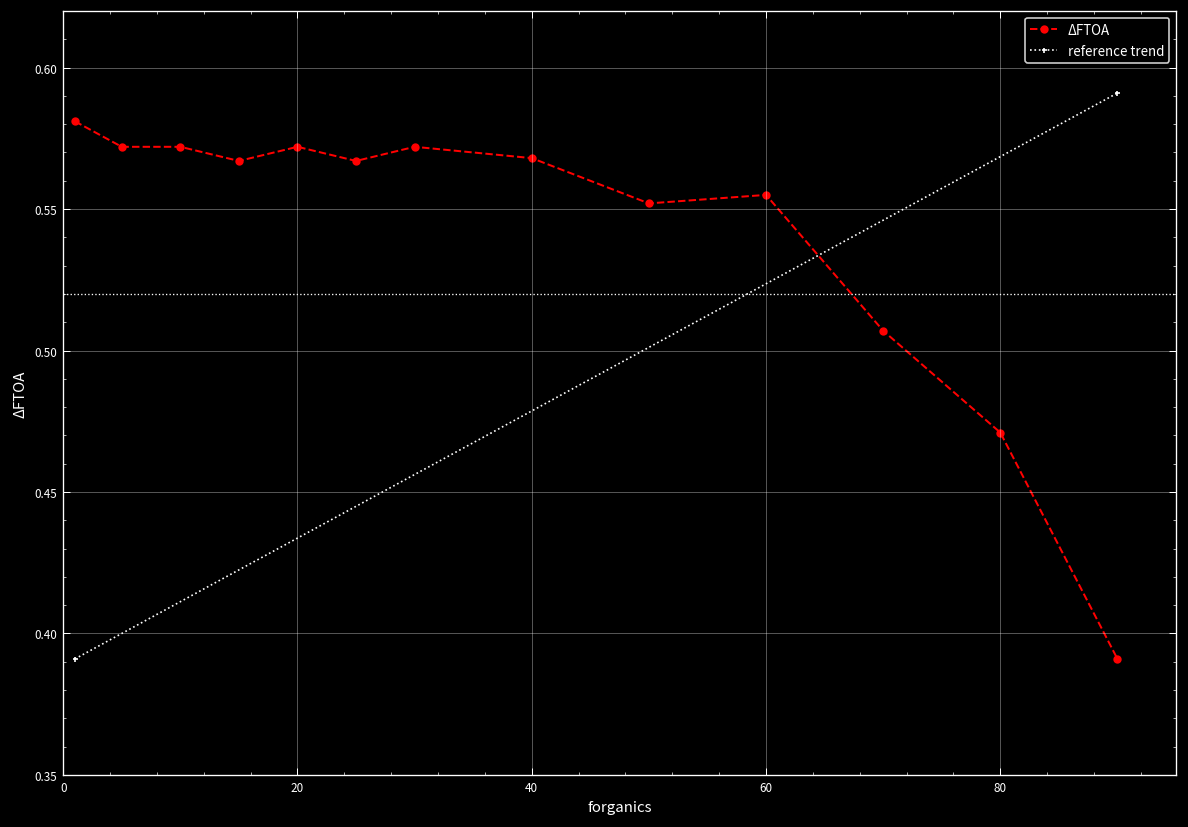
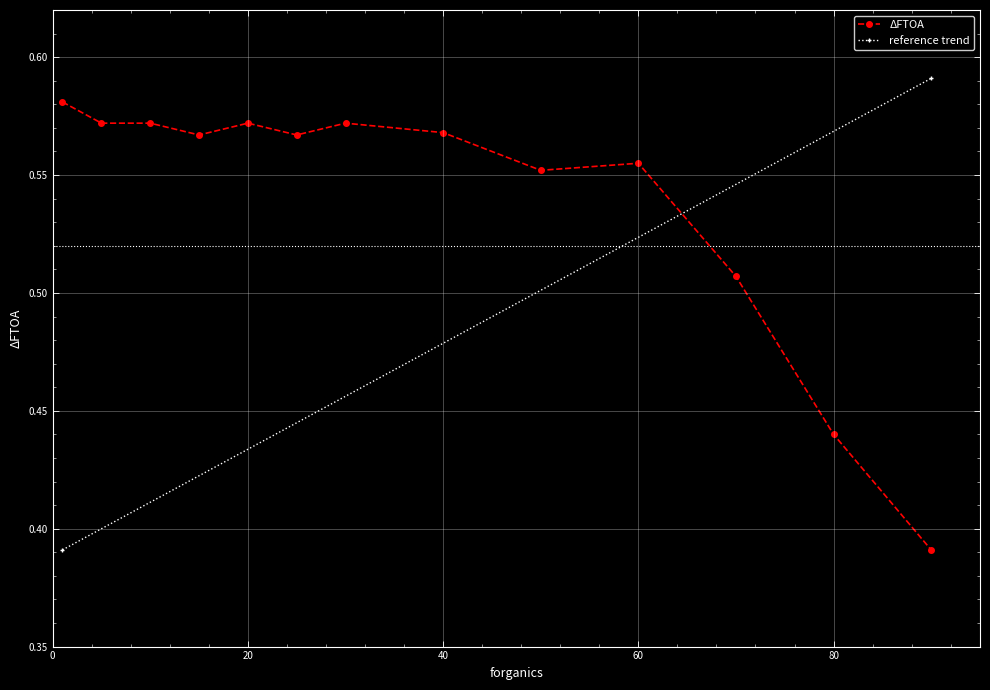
  {
    "ΔFTOA": {
      "20": 0.572,
      "40": 0.568,
      "60": 0.555,
-     "80": 0.471
+     "80": 0.440
    },
    "reference trend": {
      "0": 0.391
    }
  }
